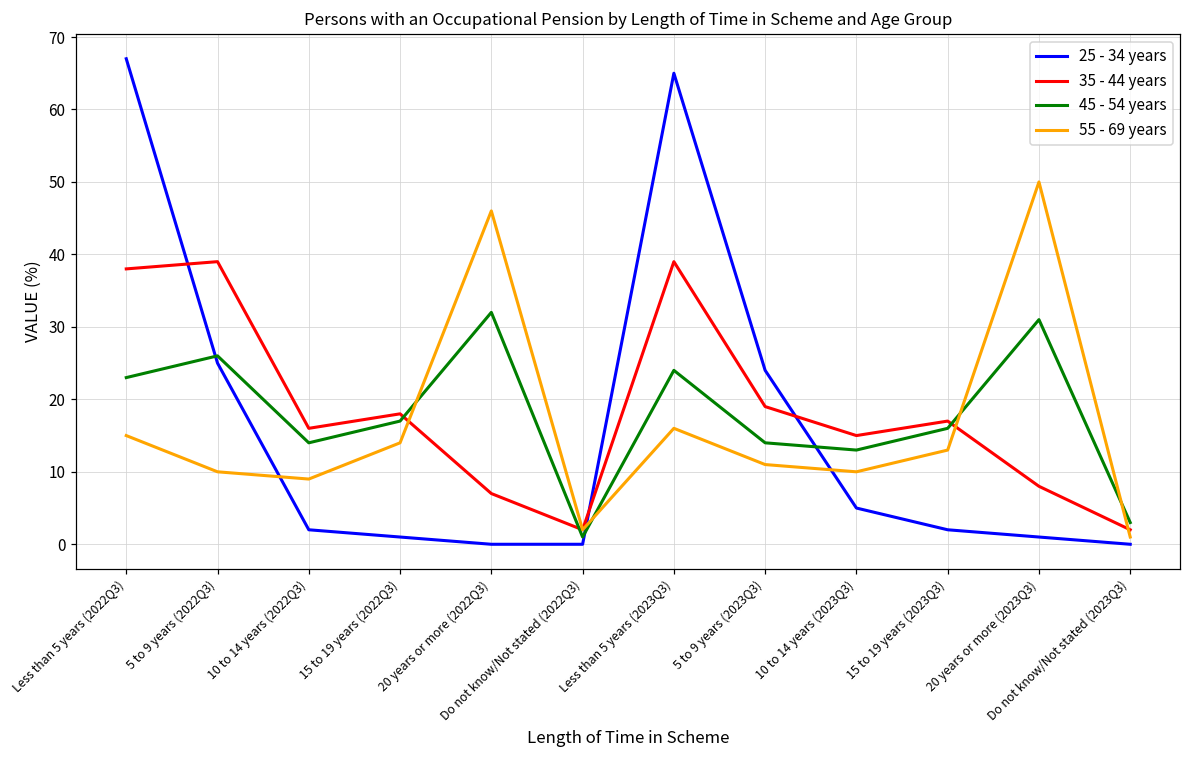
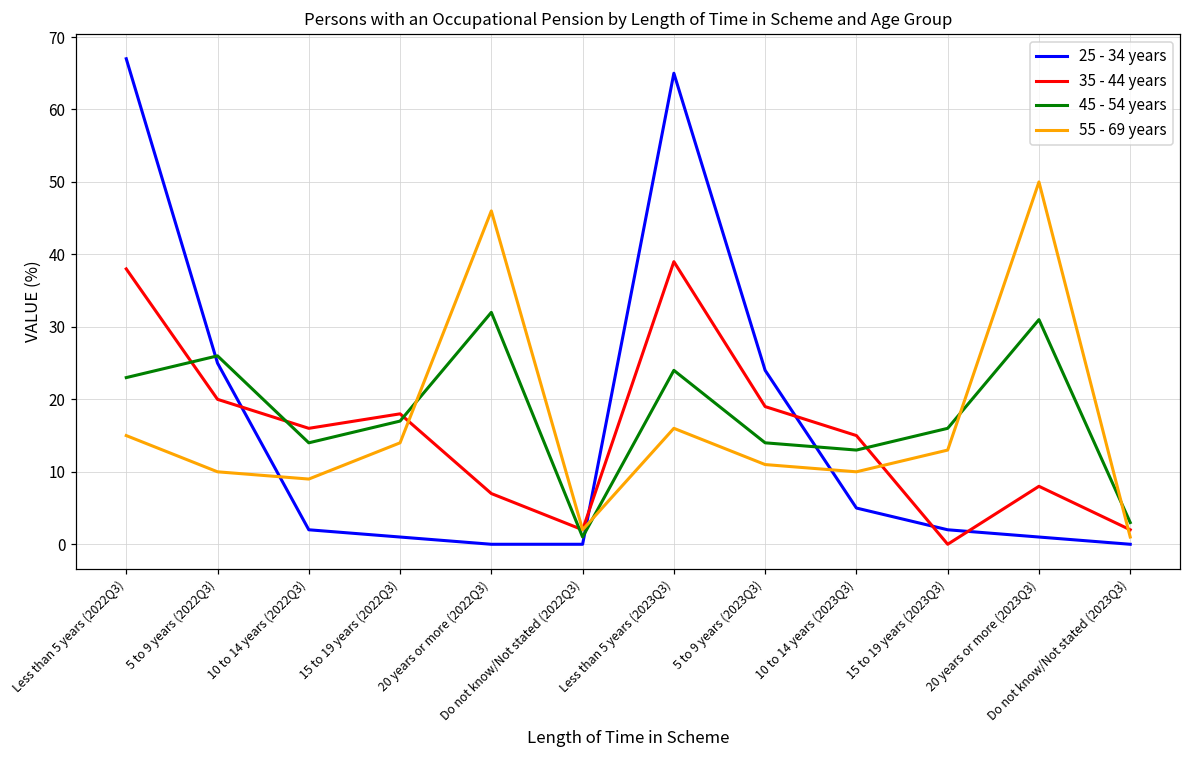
  {
    "25 - 34 years": {
      "Less than 5 years (2022Q3)": 67,
      "5 to 9 years (2022Q3)": 25,
      "10 to 14 years (2022Q3)": 2,
      "15 to 19 years (2022Q3)": 1,
      "20 years or more (2022Q3)": 0,
      "Do not know/Not stated (2022Q3)": 0,
      "Less than 5 years (2023Q3)": 65,
      "5 to 9 years (2023Q3)": 24,
      "10 to 14 years (2023Q3)": 5,
      "15 to 19 years (2023Q3)": 2,
      "20 years or more (2023Q3)": 1,
      "Do not know/Not stated (2023Q3)": 0
    },
    "35 - 44 years": {
      "Less than 5 years (2022Q3)": 38,
-     "5 to 9 years (2022Q3)": 39,
+     "5 to 9 years (2022Q3)": 20,
      "10 to 14 years (2022Q3)": 16,
      "15 to 19 years (2022Q3)": 18,
      "20 years or more (2022Q3)": 7,
      "Less than 5 years (2023Q3)": 39,
      "5 to 9 years (2023Q3)": 19,
      "10 to 14 years (2023Q3)": 15,
-     "15 to 19 years (2023Q3)": 17,
+     "15 to 19 years (2023Q3)": 0,
      "20 years or more (2023Q3)": 8,
      "Do not know/Not stated (2023Q3)": 2
    },
    "45 - 54 years": {
      "Less than 5 years (2022Q3)": 23,
      "5 to 9 years (2022Q3)": 26,
      "10 to 14 years (2022Q3)": 14,
      "15 to 19 years (2022Q3)": 17,
      "20 years or more (2022Q3)": 32,
      "Do not know/Not stated (2022Q3)": 1,
      "Less than 5 years (2023Q3)": 24,
      "5 to 9 years (2023Q3)": 14,
      "10 to 14 years (2023Q3)": 13,
      "15 to 19 years (2023Q3)": 16,
      "20 years or more (2023Q3)": 31,
      "Do not know/Not stated (2023Q3)": 3
    },
    "55 - 69 years": {
      "Less than 5 years (2022Q3)": 15,
      "5 to 9 years (2022Q3)": 10,
      "10 to 14 years (2022Q3)": 9,
      "15 to 19 years (2022Q3)": 14,
      "20 years or more (2022Q3)": 46,
      "Less than 5 years (2023Q3)": 16,
      "5 to 9 years (2023Q3)": 11,
      "10 to 14 years (2023Q3)": 10,
      "15 to 19 years (2023Q3)": 13,
      "20 years or more (2023Q3)": 50,
      "Do not know/Not stated (2023Q3)": 1
    }
  }
